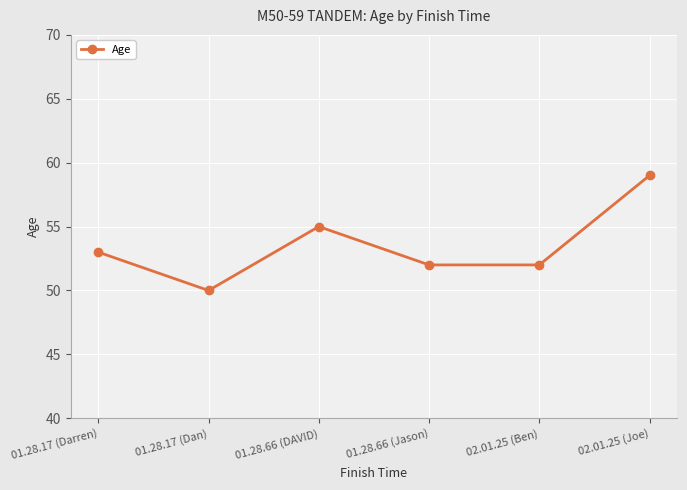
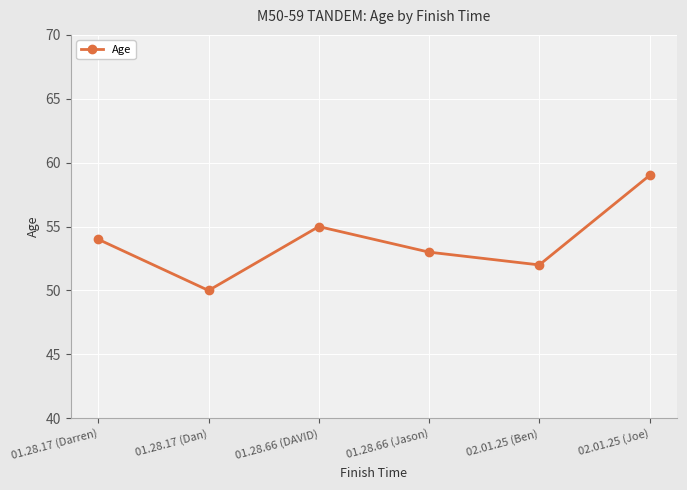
  {
-   "01.28.17 (Darren)": 53,
+   "01.28.17 (Darren)": 54,
    "01.28.17 (Dan)": 50,
    "01.28.66 (DAVID)": 55,
-   "01.28.66 (Jason)": 52,
+   "01.28.66 (Jason)": 53,
    "02.01.25 (Ben)": 52,
    "02.01.25 (Joe)": 59
  }
